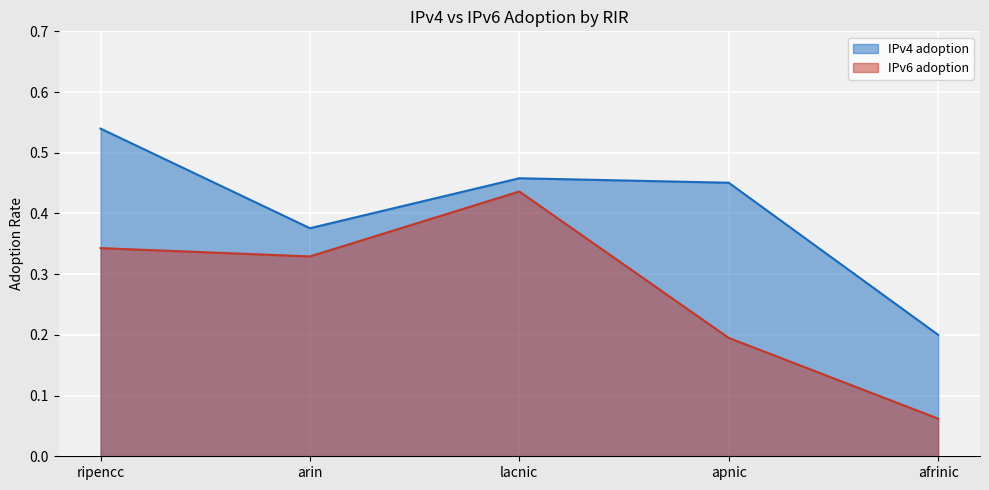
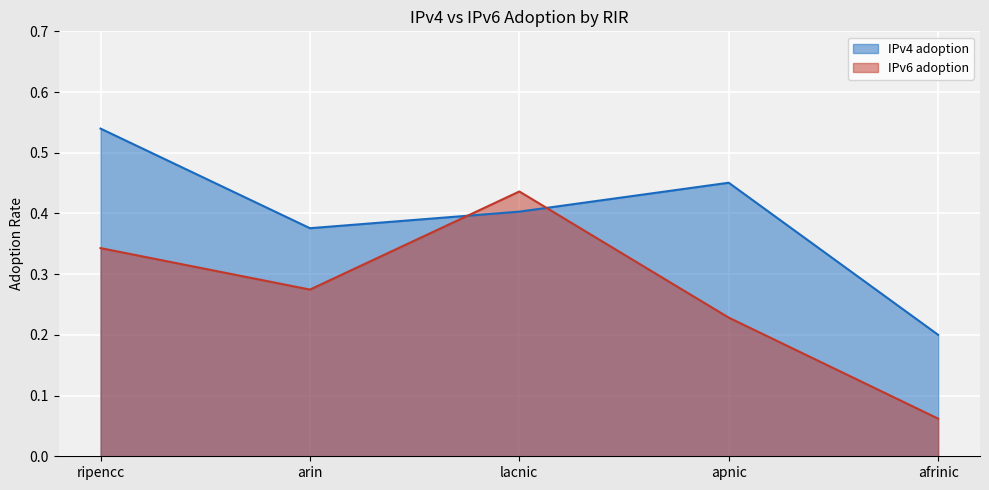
  {
    "IPv4 adoption": {
      "ripencc": 0.54,
      "arin": 0.38,
-     "lacnic": 0.46,
+     "lacnic": 0.40,
      "apnic": 0.45,
      "afrinic": 0.20
    },
    "IPv6 adoption": {
      "ripencc": 0.34,
-     "arin": 0.33,
+     "arin": 0.27,
      "lacnic": 0.44,
-     "apnic": 0.20,
+     "apnic": 0.23,
      "afrinic": 0.06
    }
  }
